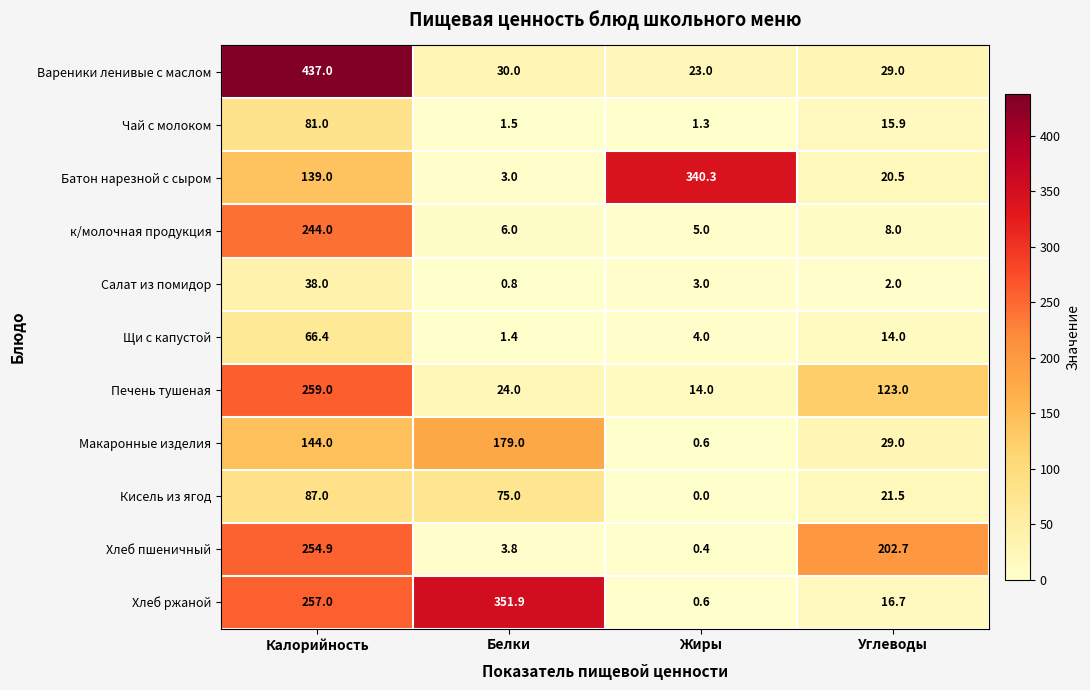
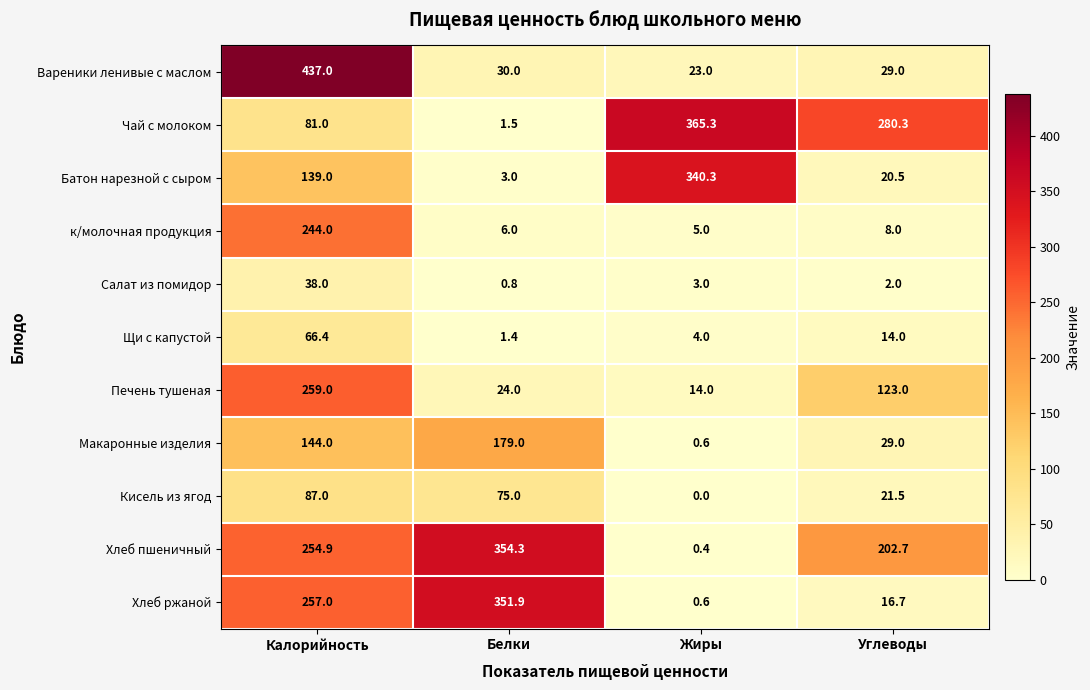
  {
    "Вареники ленивые с маслом": {
      "Калорийность": 437.0,
      "Белки": 30.0,
      "Жиры": 23.0,
      "Углеводы": 29.0
    },
    "Чай с молоком": {
      "Калорийность": 81.0,
      "Белки": 1.5,
-     "Жиры": 1.3,
-     "Углеводы": 15.9
+     "Жиры": 365.3,
+     "Углеводы": 280.3
    },
    "Батон нарезной с сыром": {
      "Калорийность": 139.0,
      "Белки": 3.0,
      "Жиры": 340.3,
      "Углеводы": 20.5
    },
    "к/молочная продукция": {
      "Калорийность": 244.0,
      "Белки": 6.0,
      "Жиры": 5.0,
      "Углеводы": 8.0
    },
    "Салат из помидор": {
      "Калорийность": 38.0,
      "Белки": 0.8,
      "Жиры": 3.0,
      "Углеводы": 2.0
    },
    "Щи с капустой": {
      "Калорийность": 66.4,
      "Белки": 1.4,
      "Жиры": 4.0,
      "Углеводы": 14.0
    },
    "Печень тушеная": {
      "Калорийность": 259.0,
      "Белки": 24.0,
      "Жиры": 14.0,
      "Углеводы": 123.0
    },
    "Макаронные изделия": {
      "Калорийность": 144.0,
      "Белки": 179.0,
      "Жиры": 0.6,
      "Углеводы": 29.0
    },
    "Кисель из ягод": {
      "Калорийность": 87.0,
      "Белки": 75.0,
      "Жиры": 0.0,
      "Углеводы": 21.5
    },
    "Хлеб пшеничный": {
      "Калорийность": 254.9,
-     "Белки": 3.8,
+     "Белки": 354.3,
      "Жиры": 0.4,
      "Углеводы": 202.7
    },
    "Хлеб ржаной": {
      "Калорийность": 257.0,
      "Белки": 351.9,
      "Жиры": 0.6,
      "Углеводы": 16.7
    }
  }
